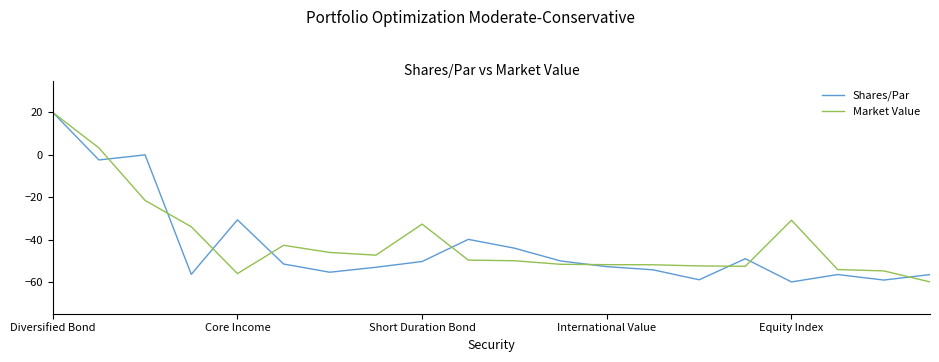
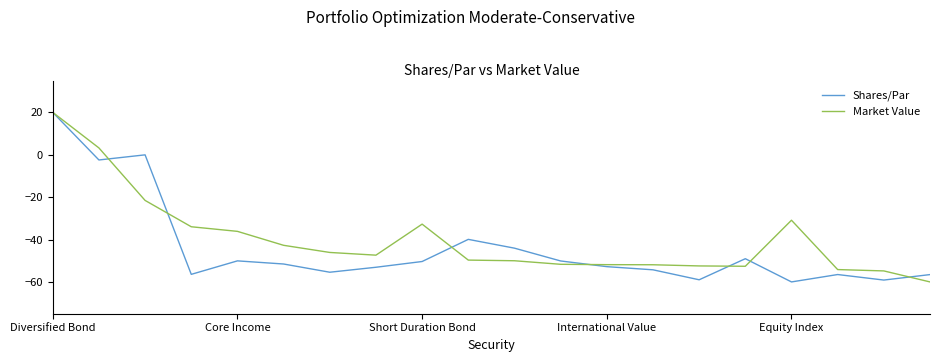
  {
    "Shares/Par": {
-     "Core Income": -31,
+     "Core Income": -50,
      "Short Duration Bond": -50,
      "Equity Index": -60
    },
    "Market Value": {
-     "Core Income": -56,
+     "Core Income": -36,
      "Short Duration Bond": -33,
      "Equity Index": -31
    }
  }
